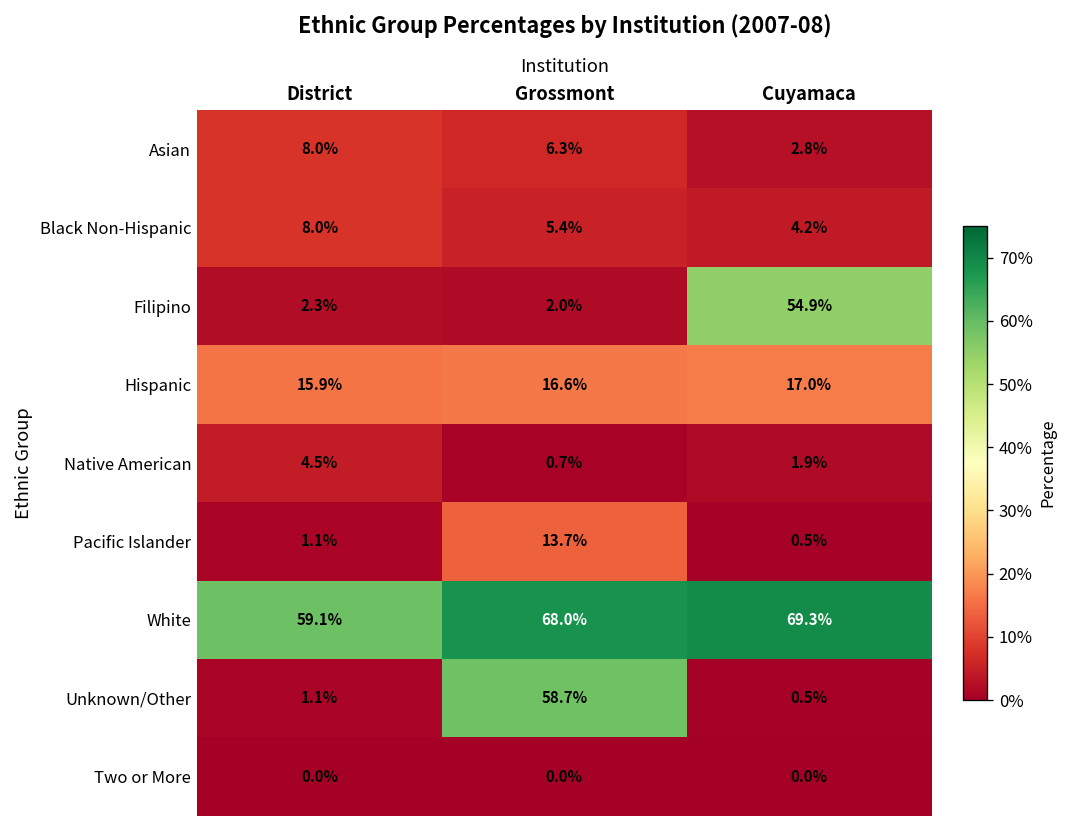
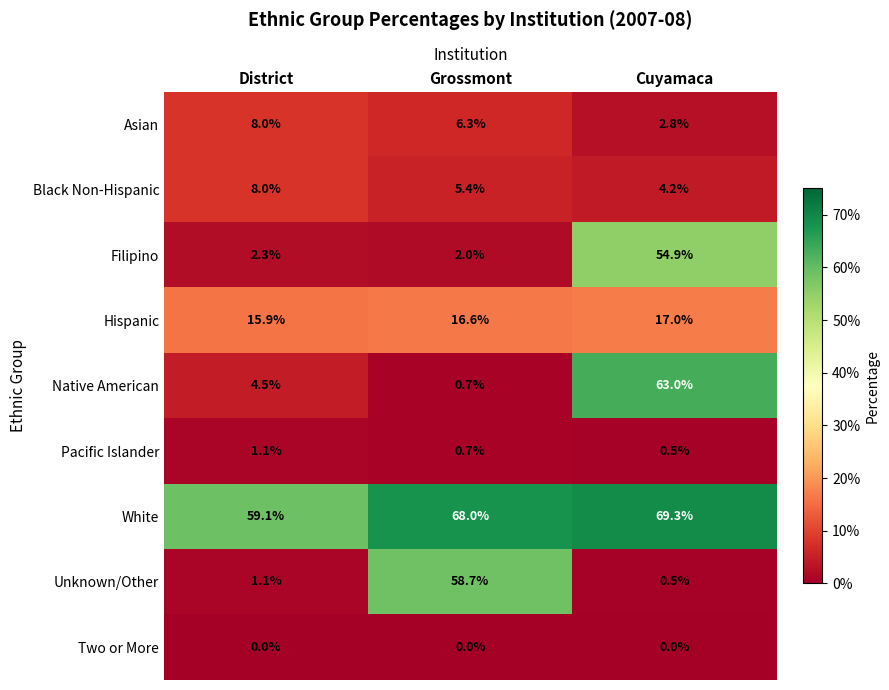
  {
    "Asian": {
      "District": "8.0%",
      "Grossmont": "6.3%",
      "Cuyamaca": "2.8%"
    },
    "Black Non-Hispanic": {
      "District": "8.0%",
      "Grossmont": "5.4%",
      "Cuyamaca": "4.2%"
    },
    "Filipino": {
      "District": "2.3%",
      "Grossmont": "2.0%",
      "Cuyamaca": "54.9%"
    },
    "Hispanic": {
      "District": "15.9%",
      "Grossmont": "16.6%",
      "Cuyamaca": "17.0%"
    },
    "Native American": {
      "District": "4.5%",
      "Grossmont": "0.7%",
-     "Cuyamaca": "1.9%"
+     "Cuyamaca": "63.0%"
    },
    "Pacific Islander": {
      "District": "1.1%",
-     "Grossmont": "13.7%",
+     "Grossmont": "0.7%",
      "Cuyamaca": "0.5%"
    },
    "White": {
      "District": "59.1%",
      "Grossmont": "68.0%",
      "Cuyamaca": "69.3%"
    },
    "Unknown/Other": {
      "District": "1.1%",
      "Grossmont": "58.7%",
      "Cuyamaca": "0.5%"
    },
    "Two or More": {
      "District": "0.0%",
      "Grossmont": "0.0%",
      "Cuyamaca": "0.0%"
    }
  }
